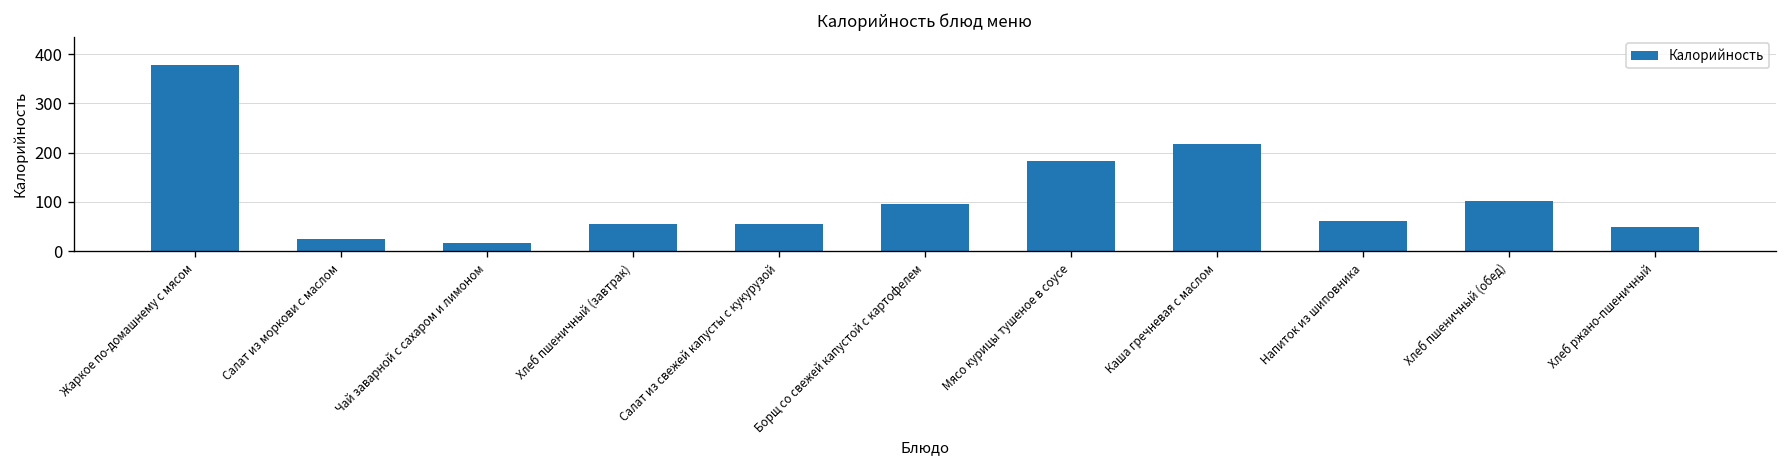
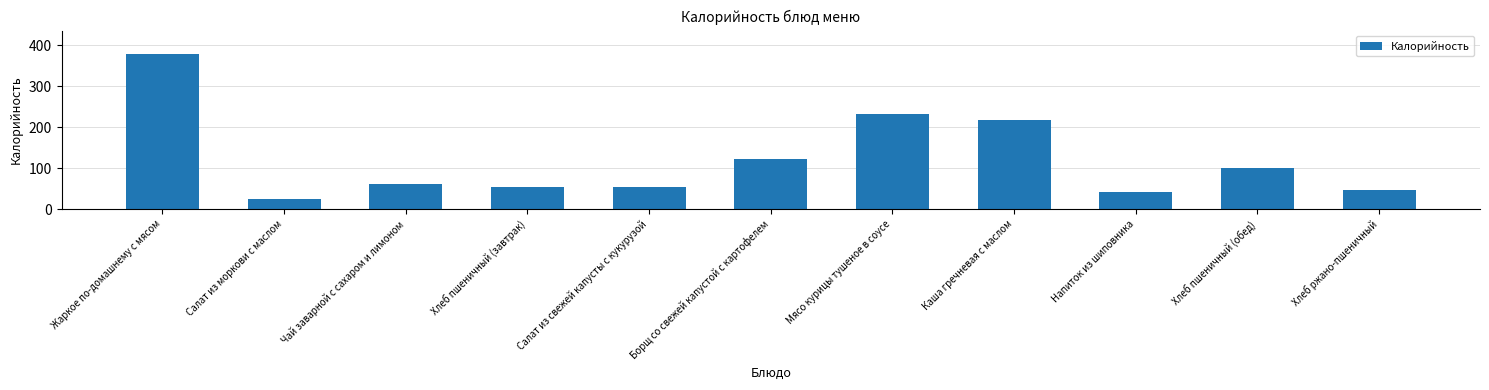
  {
    "Жаркое по-домашнему с мясом": 380,
    "Салат из моркови с маслом": 20,
-   "Чай заварной с сахаром и лимоном": 20,
+   "Чай заварной с сахаром и лимоном": 60,
    "Хлеб пшеничный (завтрак)": 60,
    "Салат из свежей капусты с кукурузой": 60,
-   "Борщ со свежей капустой с картофелем": 100,
-   "Мясо курицы тушеное в соусе": 180,
+   "Борщ со свежей капустой с картофелем": 120,
+   "Мясо курицы тушеное в соусе": 230,
    "Каша гречневая с маслом": 220,
-   "Напиток из шиповника": 60,
+   "Напиток из шиповника": 40,
    "Хлеб пшеничный (обед)": 100,
    "Хлеб ржано-пшеничный": 50
  }
